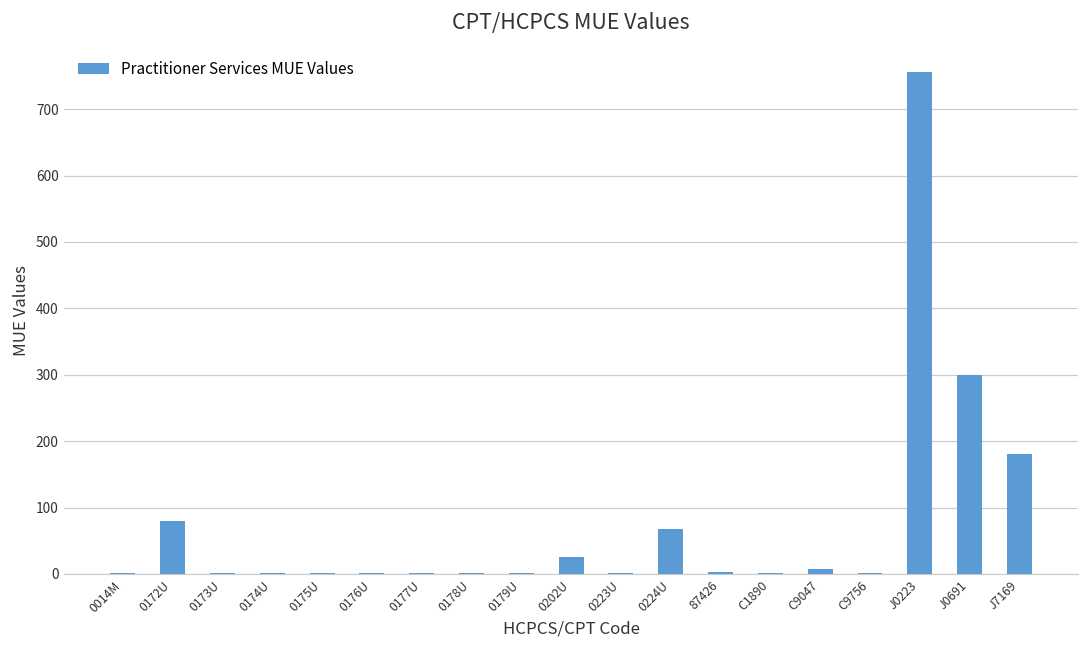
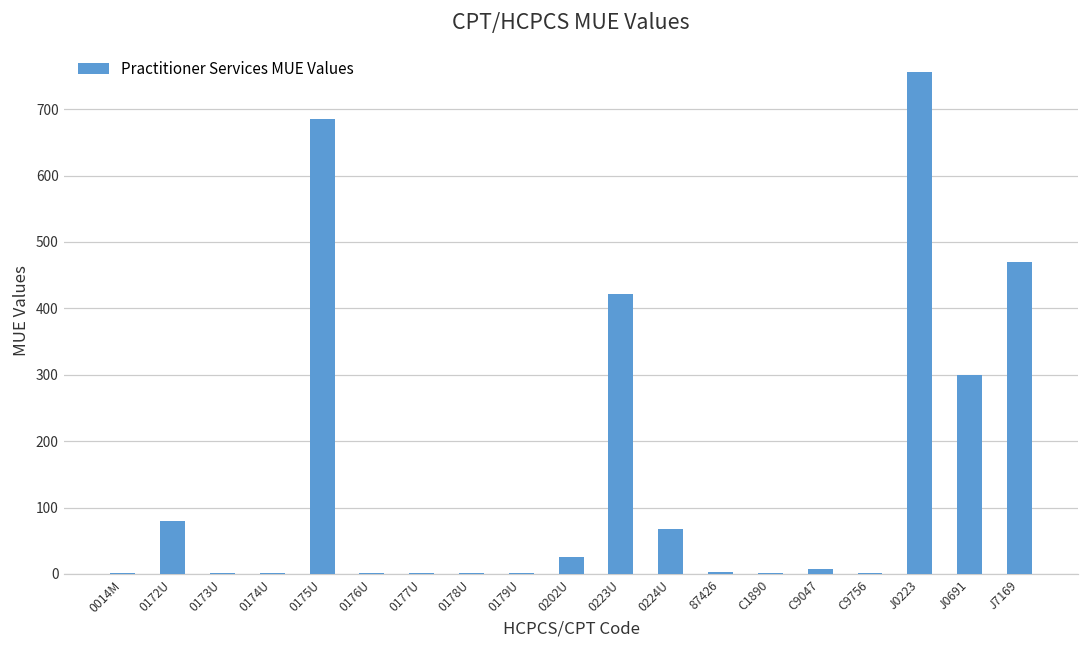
  {
    "0172U": 80,
-   "0175U": 0,
+   "0175U": 690,
    "0202U": 30,
-   "0223U": 0,
+   "0223U": 420,
    "0224U": 70,
    "C9047": 10,
    "J0223": 760,
    "J0691": 300,
-   "J7169": 180
+   "J7169": 470
  }
